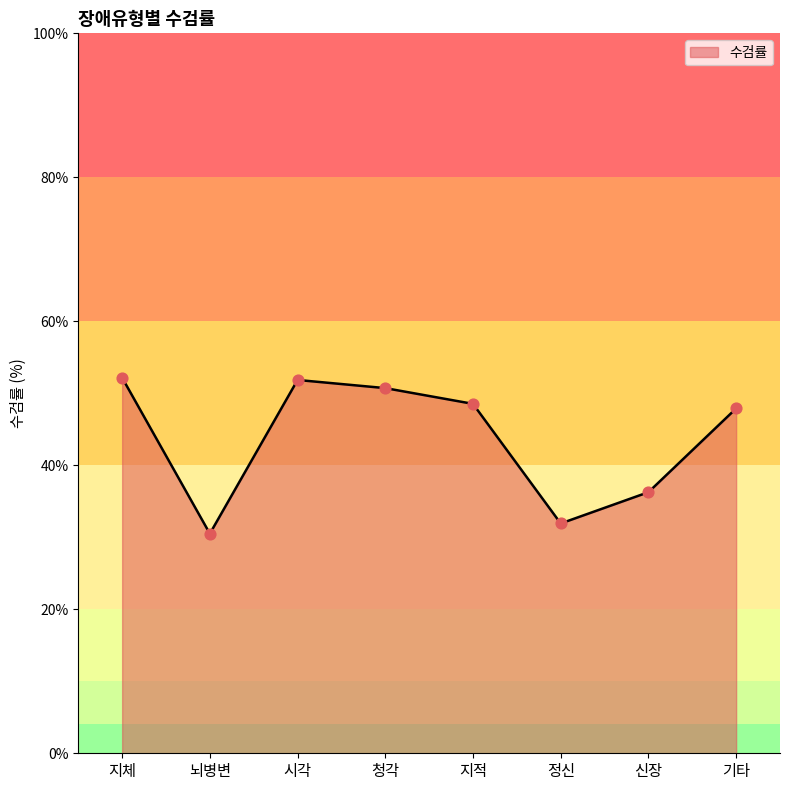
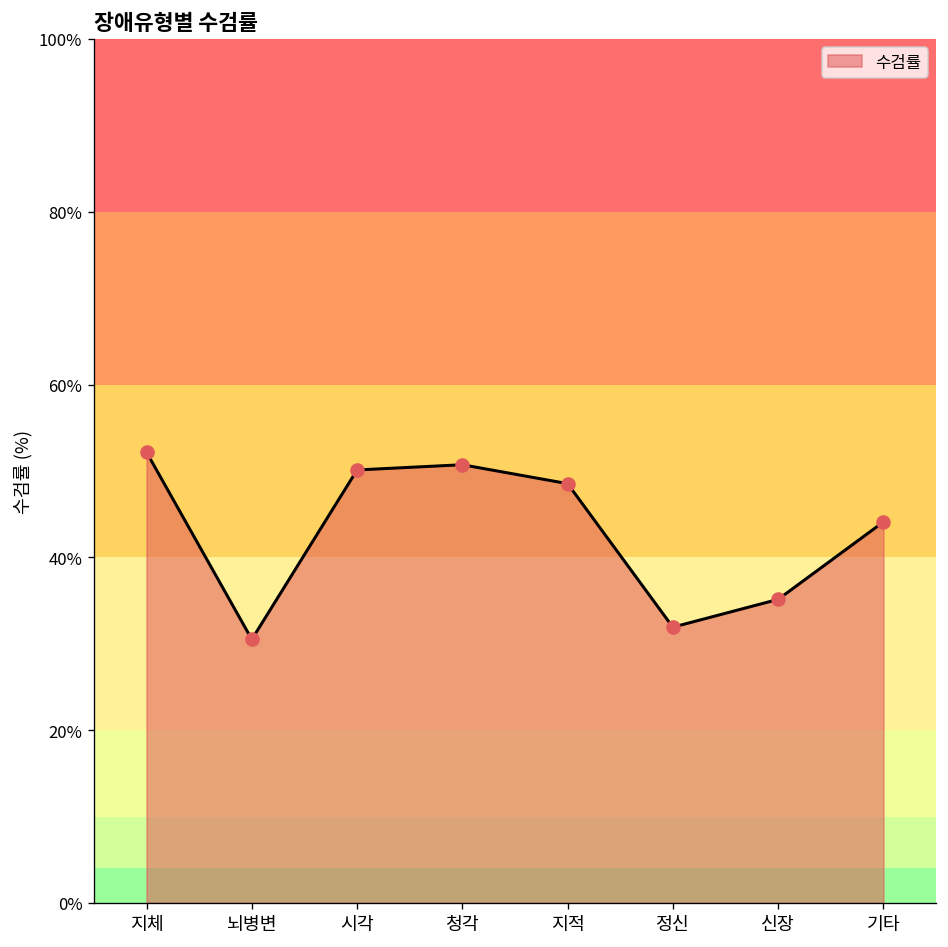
  {
    "지체": "52%",
    "뇌병변": "31%",
-   "시각": "52%",
+   "시각": "50%",
    "청각": "51%",
    "지적": "49%",
    "정신": "32%",
-   "신장": "36%",
-   "기타": "48%"
+   "신장": "35%",
+   "기타": "44%"
  }
